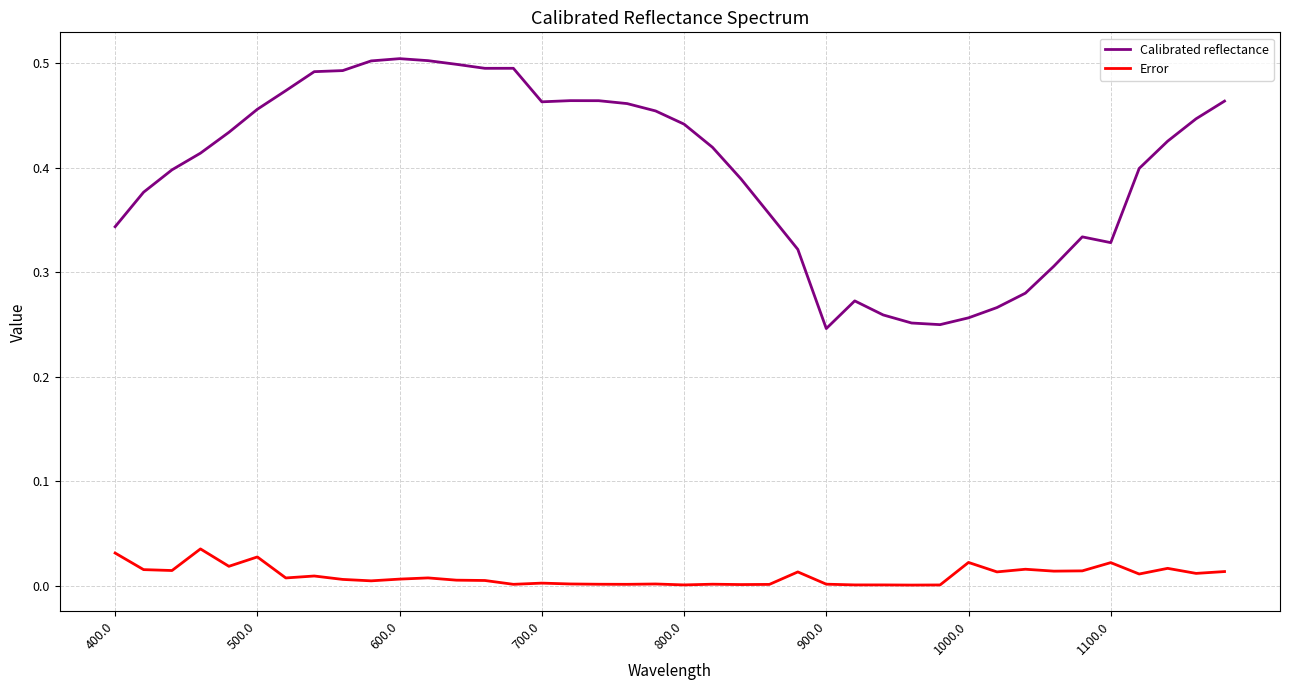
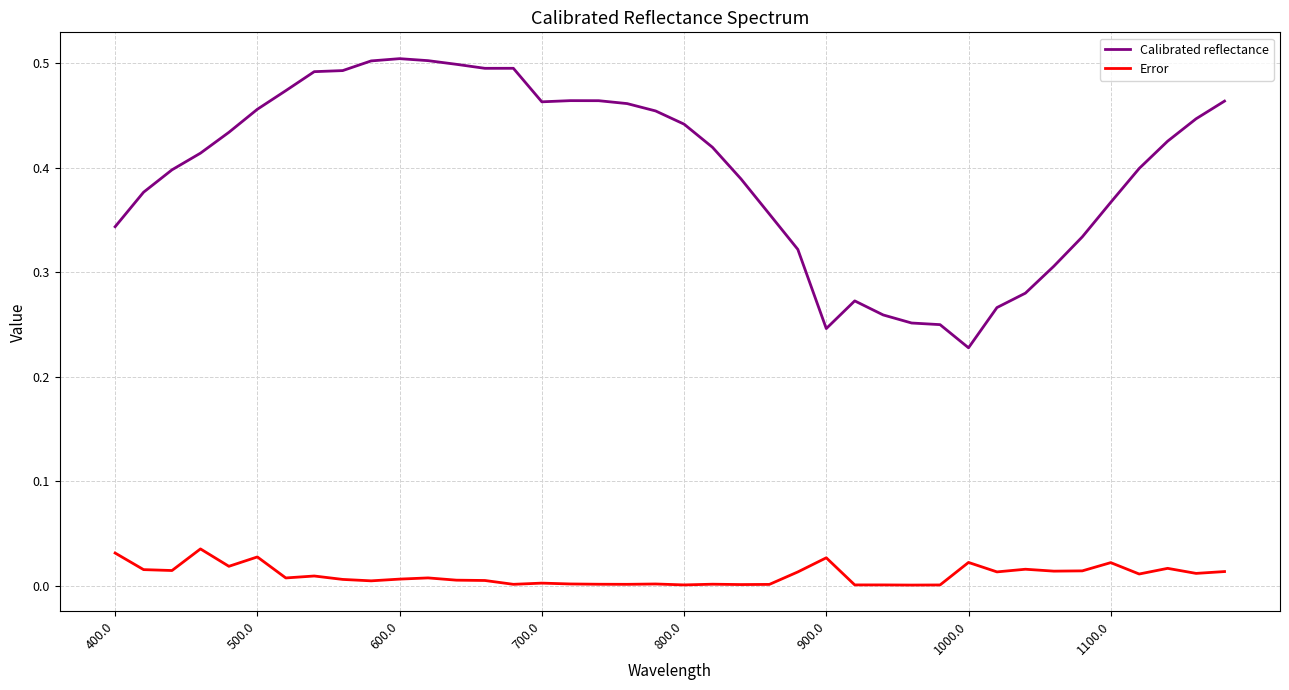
  {
    "Calibrated reflectance": {
      "400.0": 0.343,
      "500.0": 0.456,
      "600.0": 0.504,
      "700.0": 0.463,
      "800.0": 0.442,
      "900.0": 0.246,
-     "1000.0": 0.256,
-     "1100.0": 0.328
+     "1000.0": 0.228,
+     "1100.0": 0.367
    },
    "Error": {
      "400.0": 0.031,
      "500.0": 0.027,
      "600.0": 0.006,
      "700.0": 0.002,
      "800.0": 0.001,
-     "900.0": 0.001,
+     "900.0": 0.027,
      "1000.0": 0.022,
      "1100.0": 0.022
    }
  }
